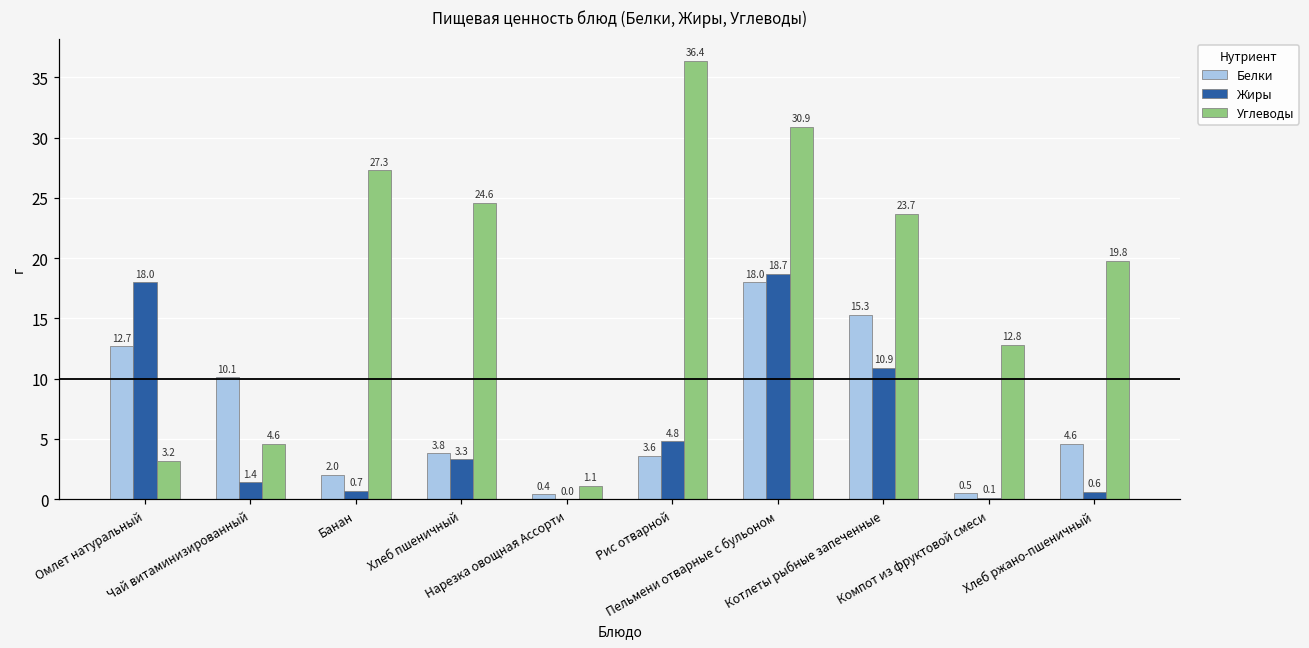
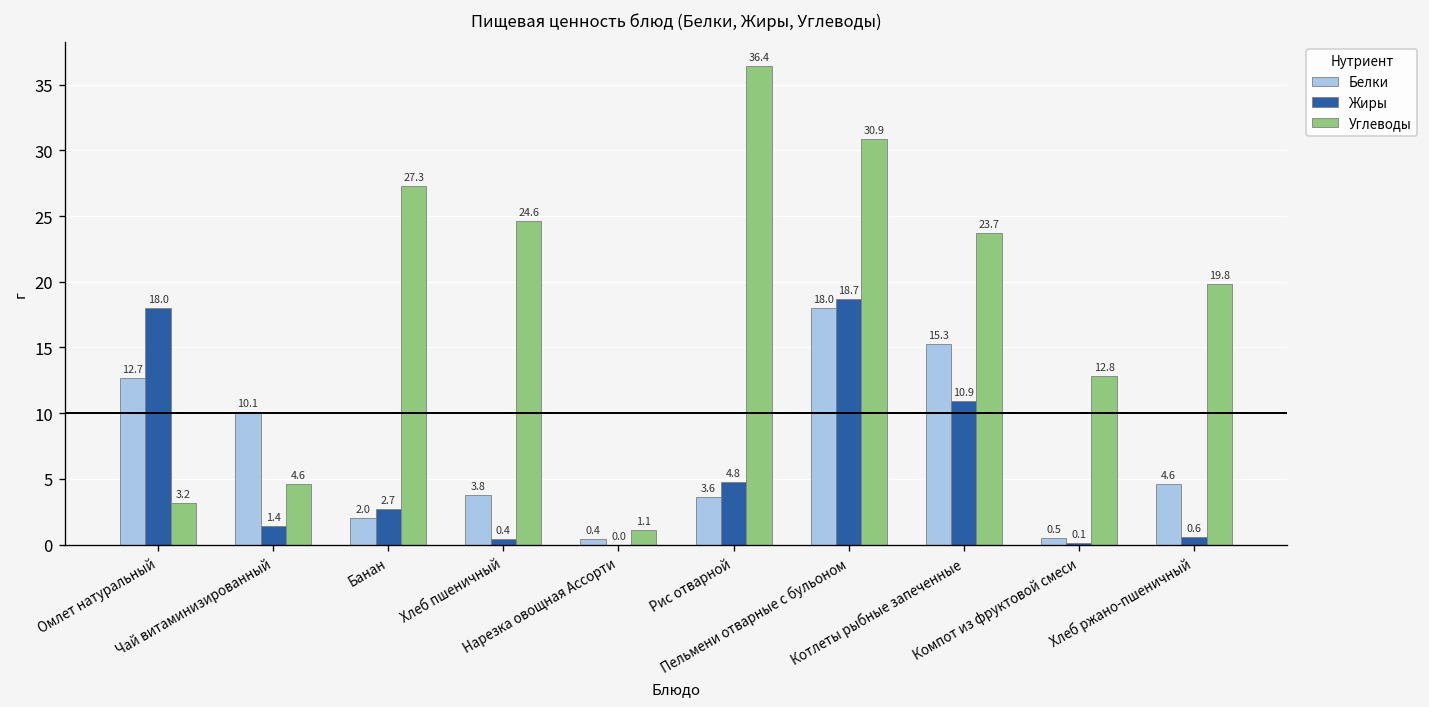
  {
    "Белки": {
      "Омлет натуральный": 12.7,
      "Чай витаминизированный": 10.1,
      "Банан": 2.0,
      "Хлеб пшеничный": 3.8,
      "Нарезка овощная Ассорти": 0.4,
      "Рис отварной": 3.6,
      "Пельмени отварные с бульоном": 18.0,
      "Котлеты рыбные запеченные": 15.3,
      "Компот из фруктовой смеси": 0.5,
      "Хлеб ржано-пшеничный": 4.6
    },
    "Жиры": {
      "Омлет натуральный": 18.0,
      "Чай витаминизированный": 1.4,
-     "Банан": 0.7,
-     "Хлеб пшеничный": 3.3,
+     "Банан": 2.7,
+     "Хлеб пшеничный": 0.4,
      "Нарезка овощная Ассорти": 0.0,
      "Рис отварной": 4.8,
      "Пельмени отварные с бульоном": 18.7,
      "Котлеты рыбные запеченные": 10.9,
      "Компот из фруктовой смеси": 0.1,
      "Хлеб ржано-пшеничный": 0.6
    },
    "Углеводы": {
      "Омлет натуральный": 3.2,
      "Чай витаминизированный": 4.6,
      "Банан": 27.3,
      "Хлеб пшеничный": 24.6,
      "Нарезка овощная Ассорти": 1.1,
      "Рис отварной": 36.4,
      "Пельмени отварные с бульоном": 30.9,
      "Котлеты рыбные запеченные": 23.7,
      "Компот из фруктовой смеси": 12.8,
      "Хлеб ржано-пшеничный": 19.8
    }
  }
